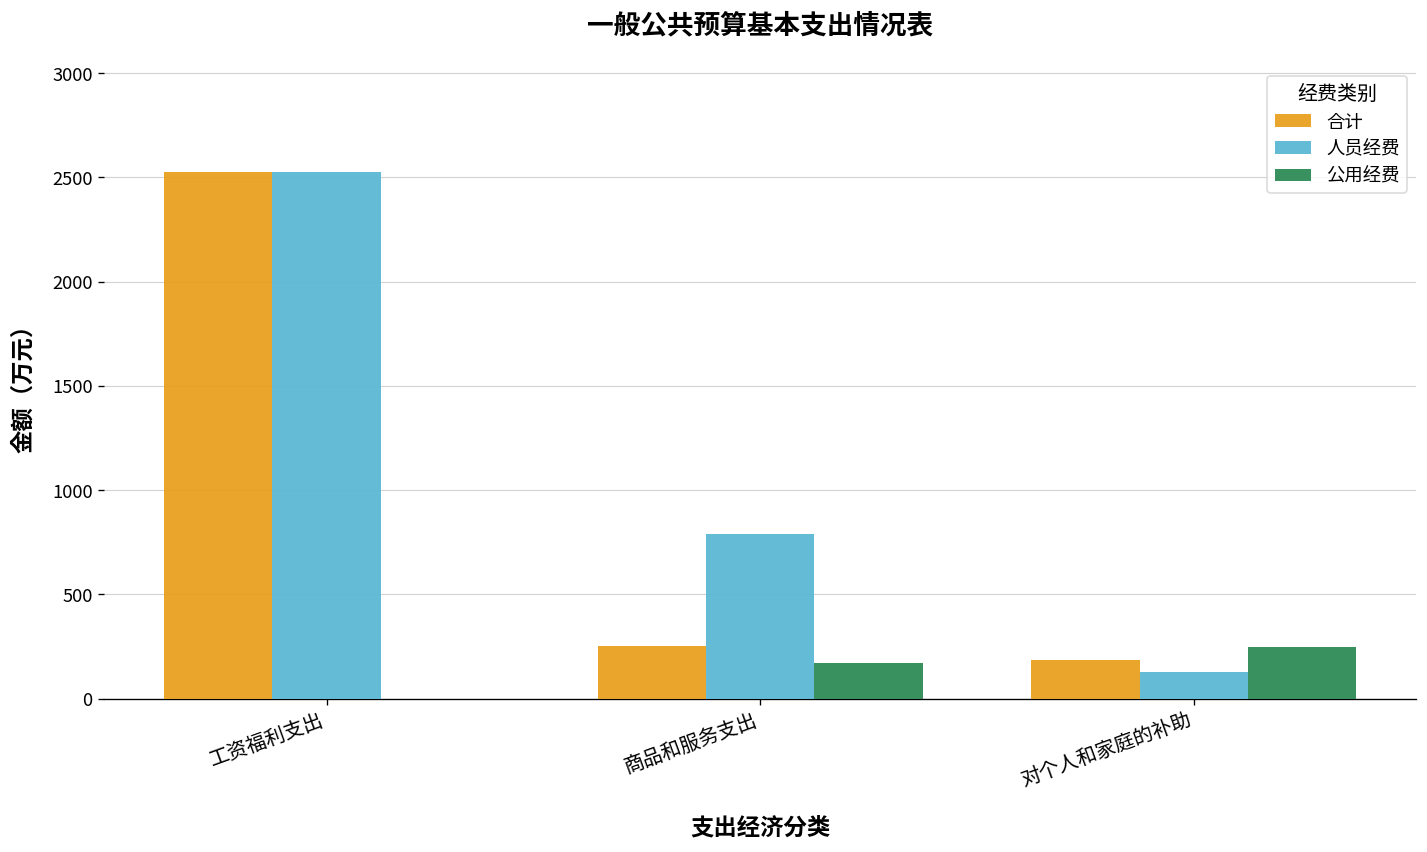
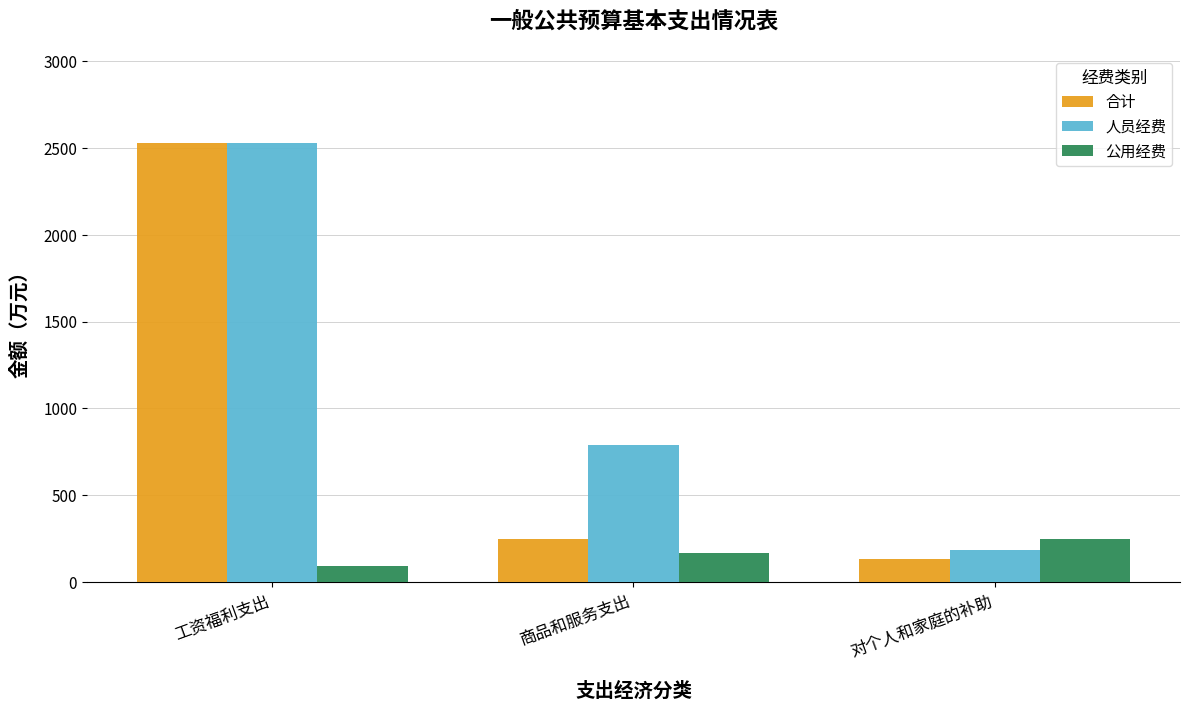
  {
    "合计": {
      "工资福利支出": 2530,
      "商品和服务支出": 250,
-     "对个人和家庭的补助": 190
+     "对个人和家庭的补助": 130
    },
    "人员经费": {
      "工资福利支出": 2530,
      "商品和服务支出": 790,
-     "对个人和家庭的补助": 130
+     "对个人和家庭的补助": 190
    },
    "公用经费": {
-     "工资福利支出": 0,
+     "工资福利支出": 90,
      "商品和服务支出": 170,
      "对个人和家庭的补助": 250
    }
  }
